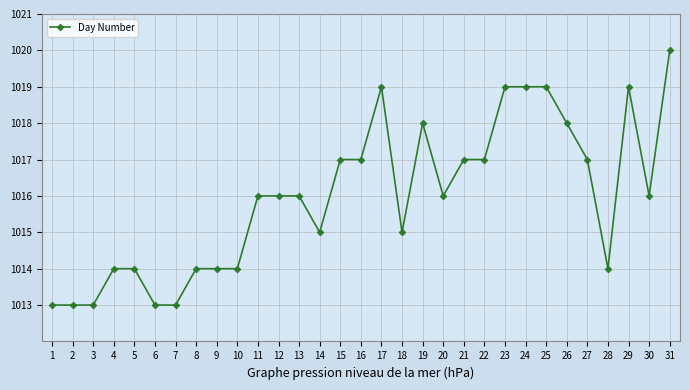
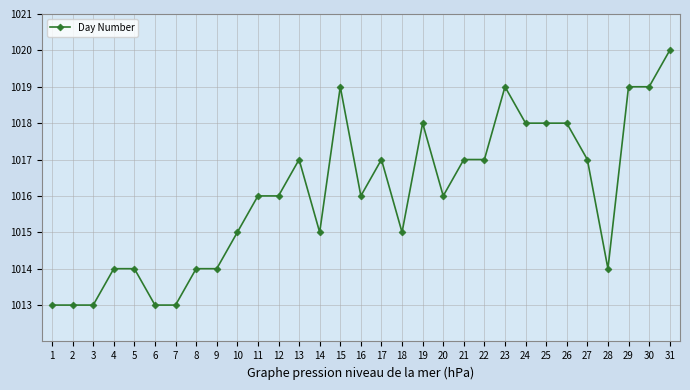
  {
    "1": 1013,
    "2": 1013,
    "3": 1013,
    "4": 1014,
    "5": 1014,
    "6": 1013,
    "7": 1013,
    "8": 1014,
    "9": 1014,
-   "10": 1014,
+   "10": 1015,
    "11": 1016,
    "12": 1016,
-   "13": 1016,
+   "13": 1017,
    "14": 1015,
-   "15": 1017,
-   "16": 1017,
-   "17": 1019,
+   "15": 1019,
+   "16": 1016,
+   "17": 1017,
    "18": 1015,
    "19": 1018,
    "20": 1016,
    "21": 1017,
    "22": 1017,
    "23": 1019,
-   "24": 1019,
-   "25": 1019,
+   "24": 1018,
+   "25": 1018,
    "26": 1018,
    "27": 1017,
    "28": 1014,
    "29": 1019,
-   "30": 1016,
+   "30": 1019,
    "31": 1020
  }
